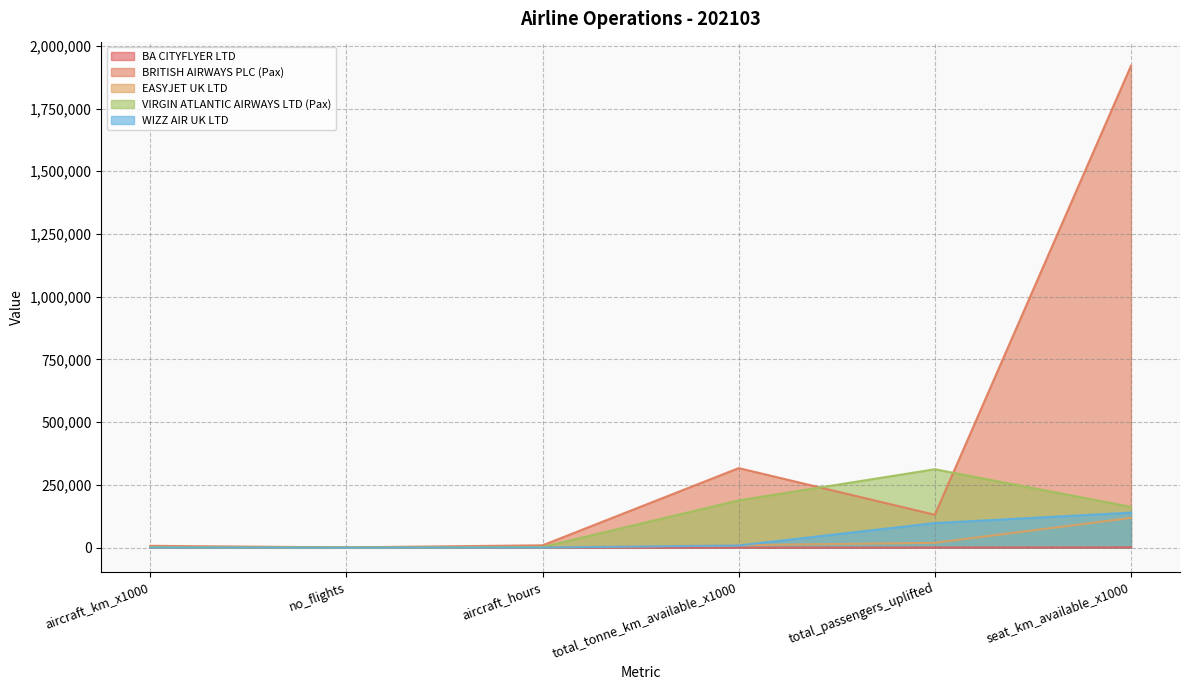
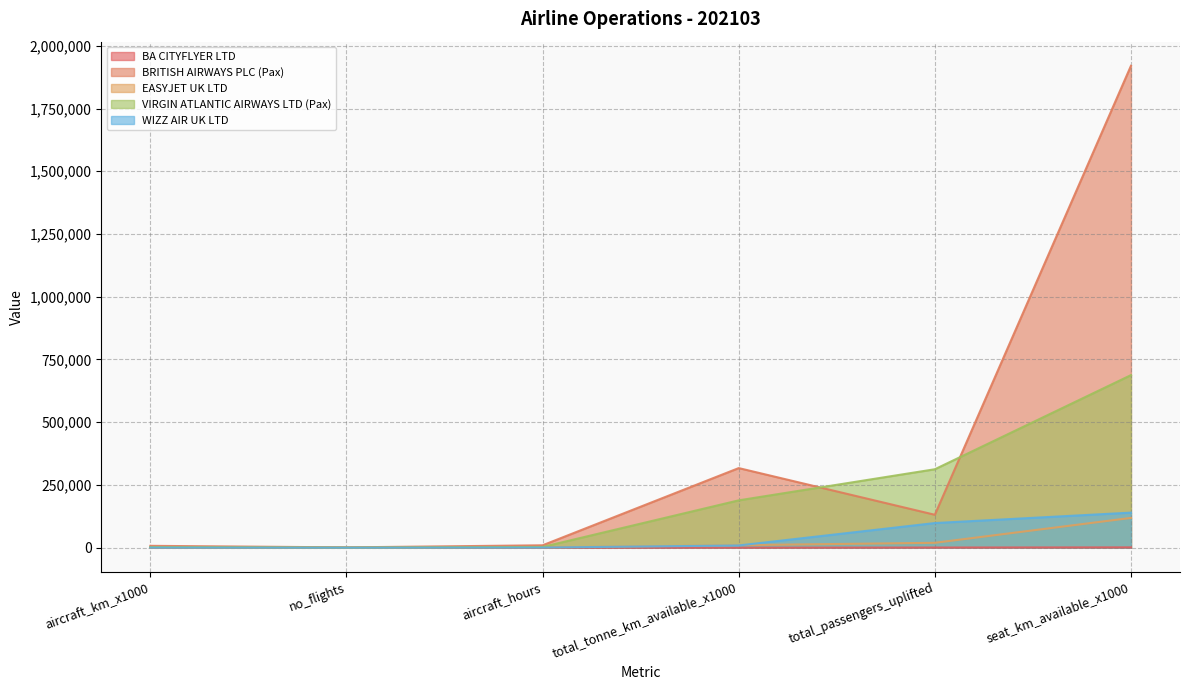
  {
    "VIRGIN ATLANTIC AIRWAYS LTD (Pax)": {
      "total_tonne_km_available_x1000": "190,000",
      "total_passengers_uplifted": "310,000",
-     "seat_km_available_x1000": "160,000"
+     "seat_km_available_x1000": "690,000"
    },
    "WIZZ AIR UK LTD": {
      "total_passengers_uplifted": "100,000",
      "seat_km_available_x1000": "140,000"
    }
  }
